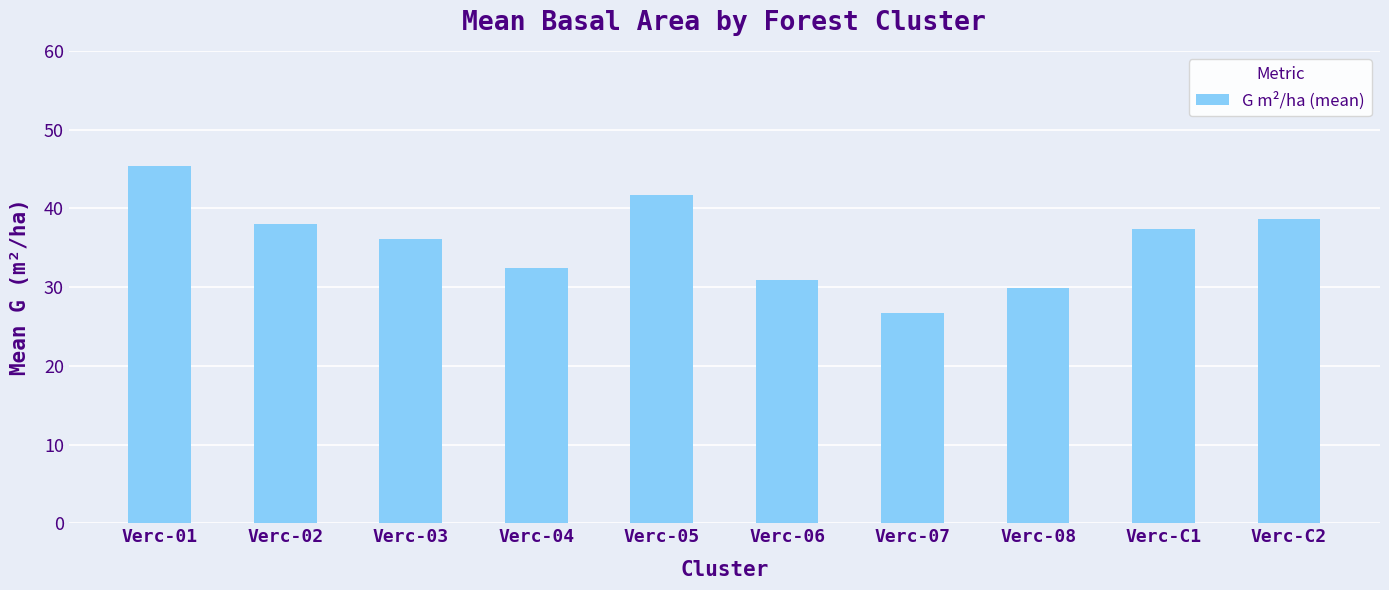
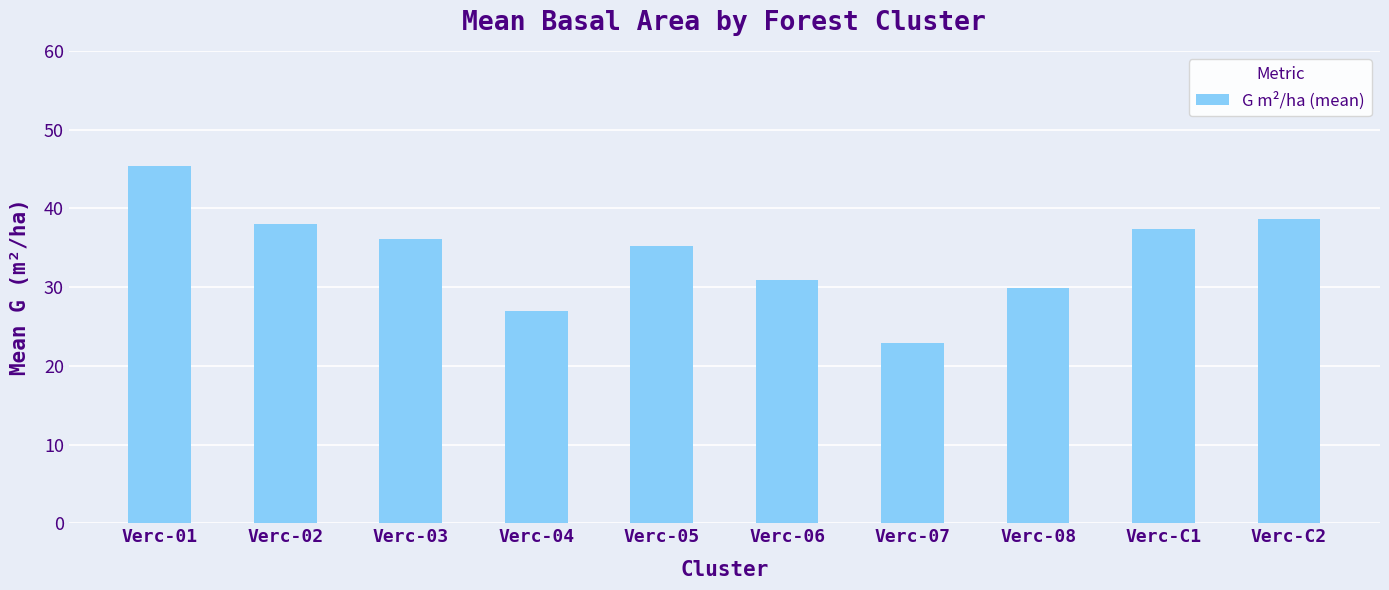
  {
    "Verc-01": 45,
    "Verc-02": 38,
    "Verc-03": 36,
-   "Verc-04": 32,
-   "Verc-05": 42,
+   "Verc-04": 27,
+   "Verc-05": 35,
    "Verc-06": 31,
-   "Verc-07": 27,
+   "Verc-07": 23,
    "Verc-08": 30,
    "Verc-C1": 37,
    "Verc-C2": 39
  }
